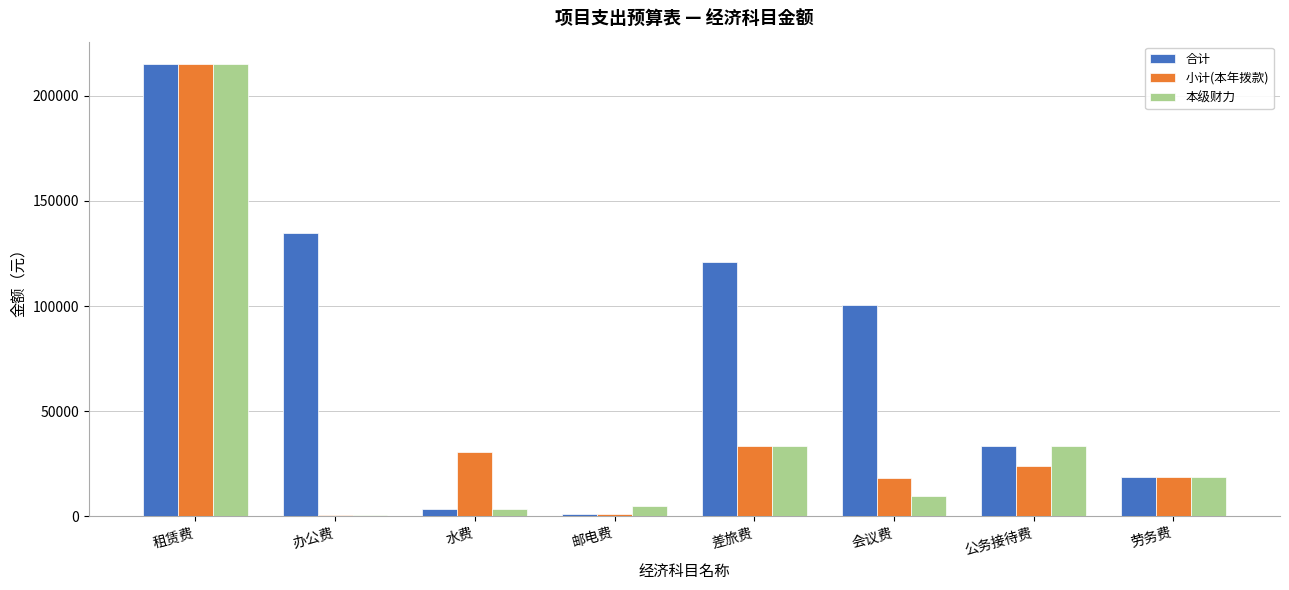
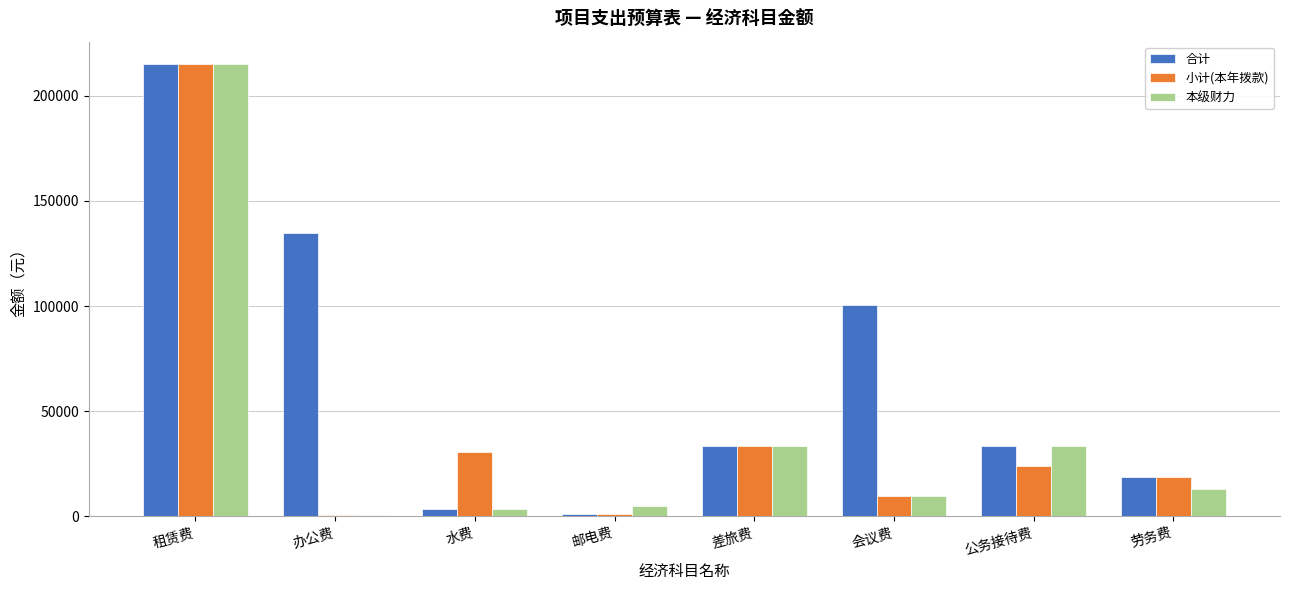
  {
    "合计": {
      "租赁费": 215000,
      "办公费": 135000,
      "水费": 4000,
-     "差旅费": 121000,
+     "差旅费": 33000,
      "会议费": 100000,
      "公务接待费": 34000,
      "劳务费": 19000
    },
    "小计(本年拨款)": {
      "租赁费": 215000,
      "水费": 30000,
      "差旅费": 33000,
-     "会议费": 18000,
+     "会议费": 9000,
      "公务接待费": 24000,
      "劳务费": 19000
    },
    "本级财力": {
      "租赁费": 215000,
      "水费": 4000,
      "邮电费": 5000,
      "差旅费": 33000,
      "会议费": 9000,
      "公务接待费": 34000,
-     "劳务费": 19000
+     "劳务费": 13000
    }
  }
